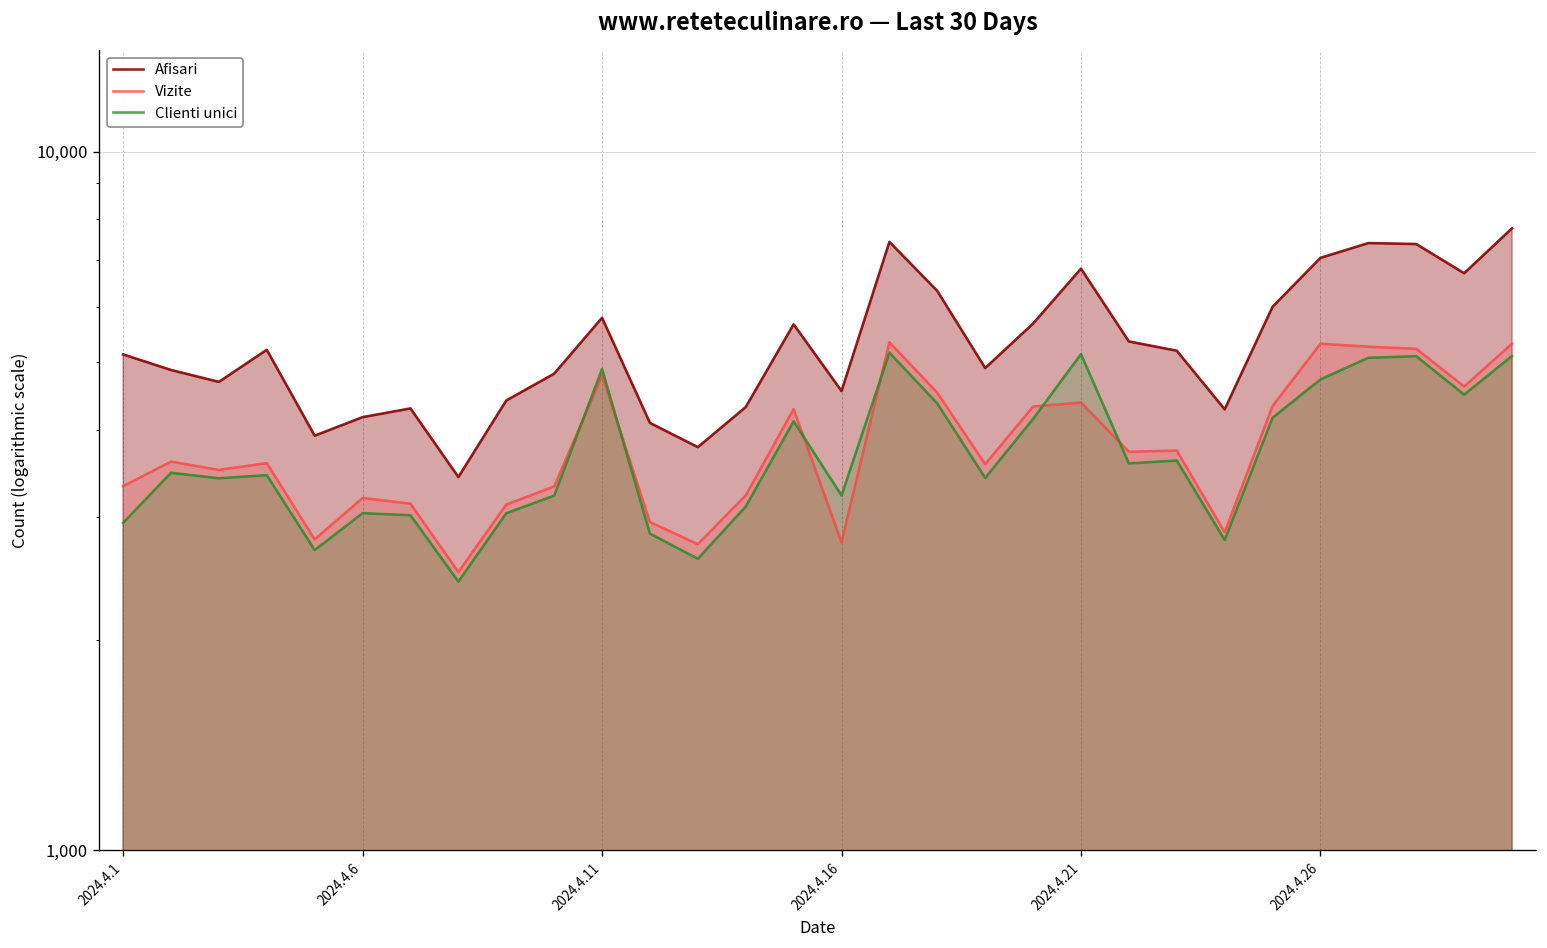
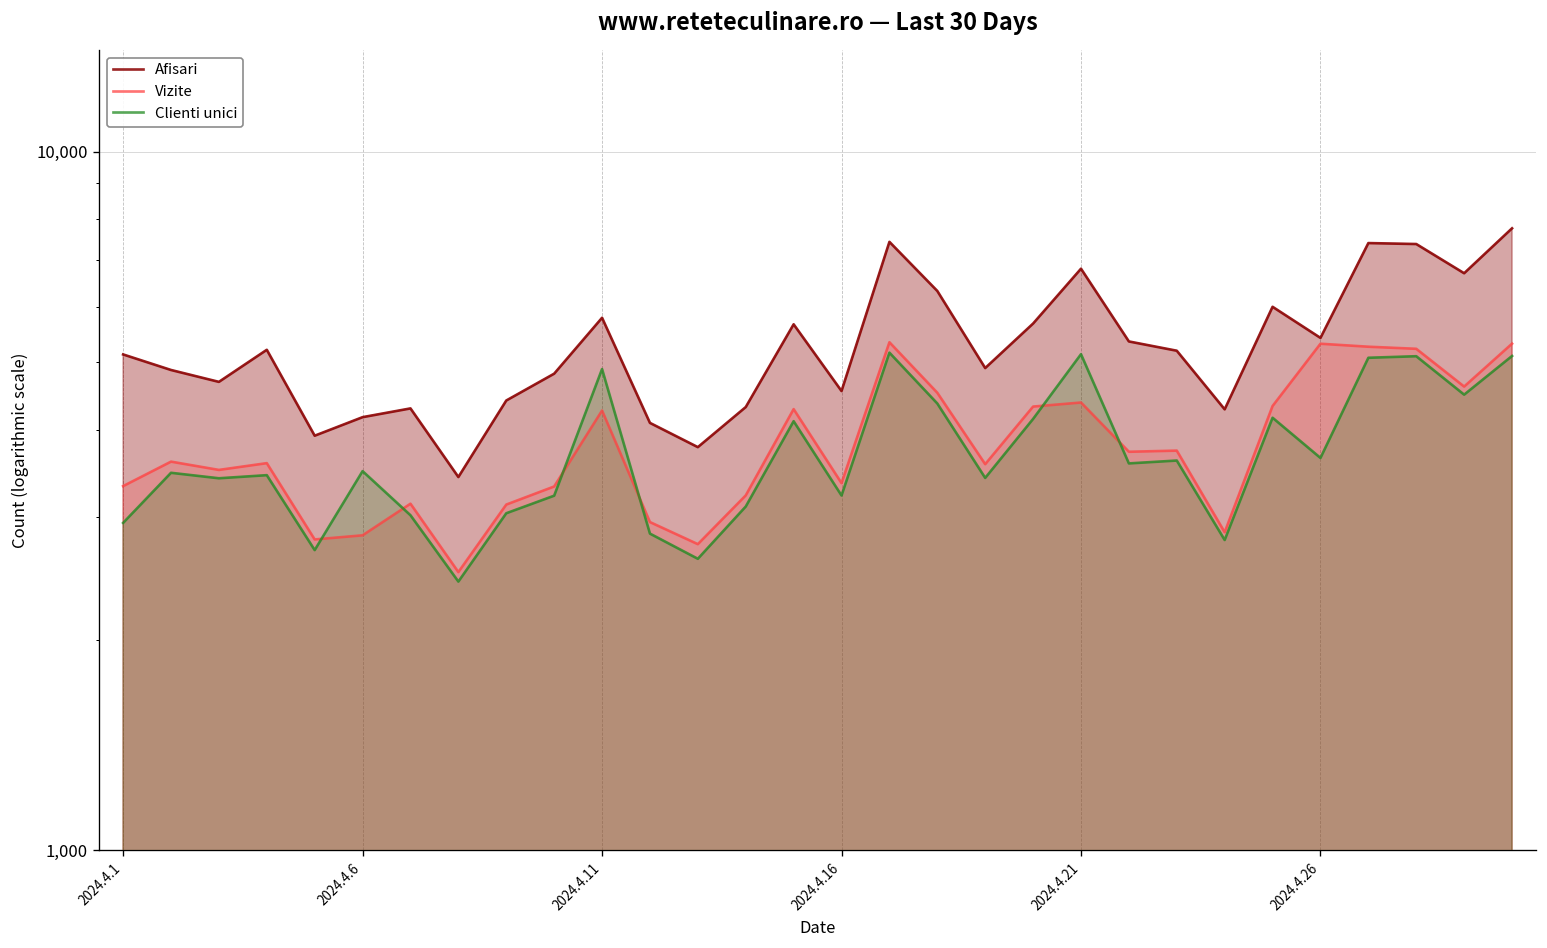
  {
    "Afisari": {
      "2024.4.1": "5,100",
      "2024.4.6": "4,200",
      "2024.4.11": "5,800",
      "2024.4.16": "4,500",
      "2024.4.21": "6,800",
-     "2024.4.26": "7,000"
+     "2024.4.26": "5,400"
    },
    "Vizite": {
      "2024.4.1": "3,300",
-     "2024.4.6": "3,200",
-     "2024.4.11": "4,800",
-     "2024.4.16": "2,800",
+     "2024.4.6": "2,800",
+     "2024.4.11": "4,300",
+     "2024.4.16": "3,400",
      "2024.4.21": "4,400",
      "2024.4.26": "5,300"
    },
    "Clienti unici": {
      "2024.4.1": "2,900",
-     "2024.4.6": "3,000",
+     "2024.4.6": "3,500",
      "2024.4.11": "4,900",
      "2024.4.16": "3,200",
      "2024.4.21": "5,100",
-     "2024.4.26": "4,700"
+     "2024.4.26": "3,600"
    }
  }
